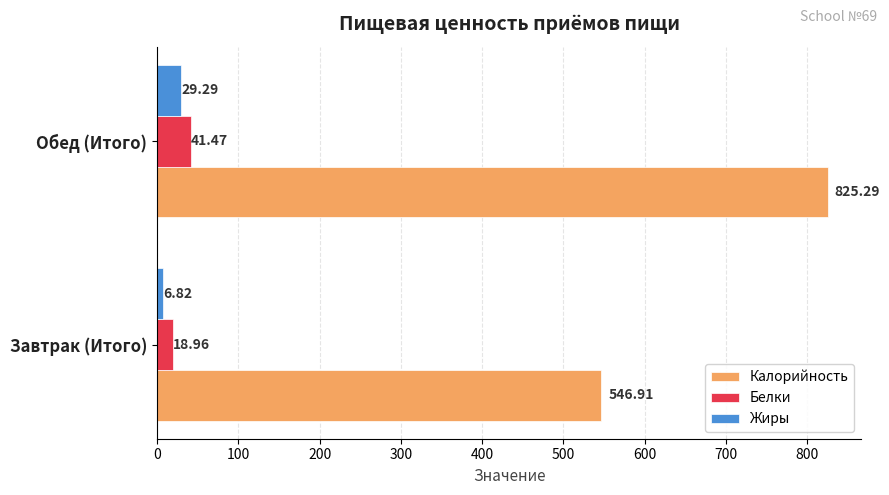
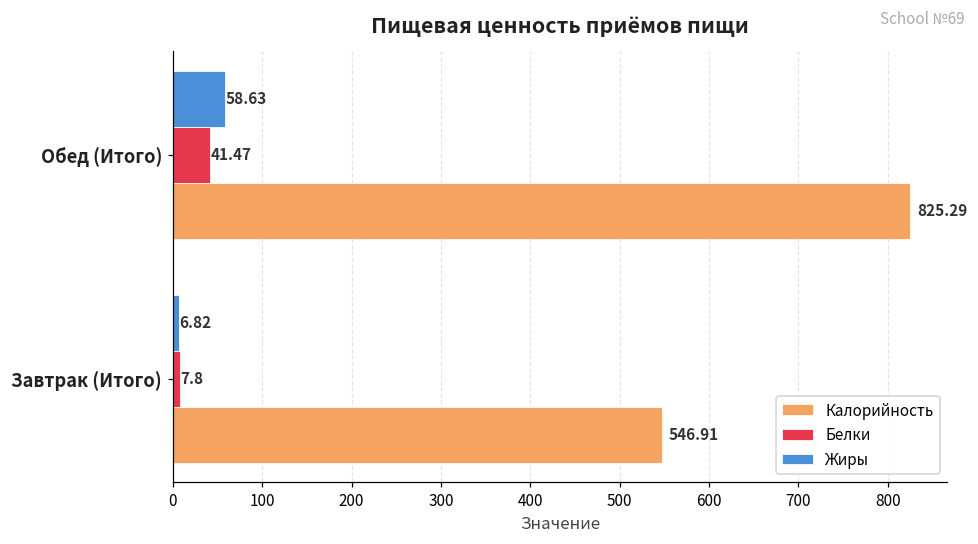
  {
    "Калорийность": {
      "Обед (Итого)": 825.29,
      "Завтрак (Итого)": 546.91
    },
    "Белки": {
      "Обед (Итого)": 41.47,
-     "Завтрак (Итого)": 18.96
+     "Завтрак (Итого)": 7.8
    },
    "Жиры": {
-     "Обед (Итого)": 29.29,
+     "Обед (Итого)": 58.63,
      "Завтрак (Итого)": 6.82
    }
  }
